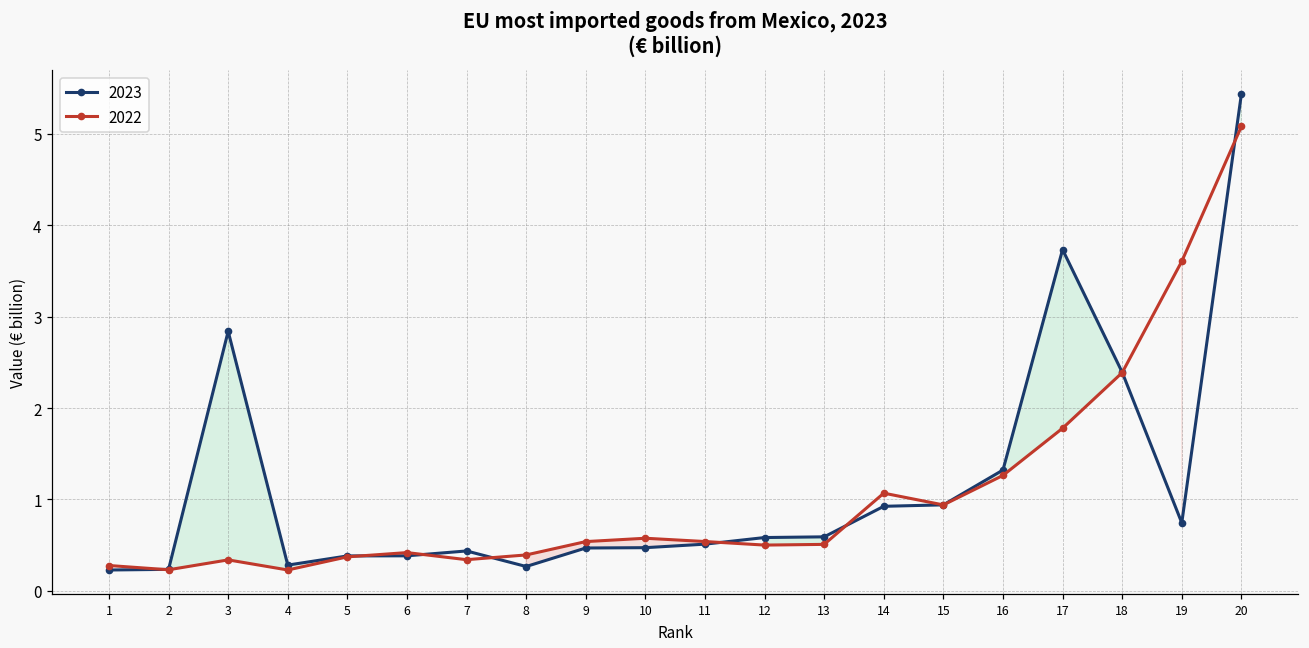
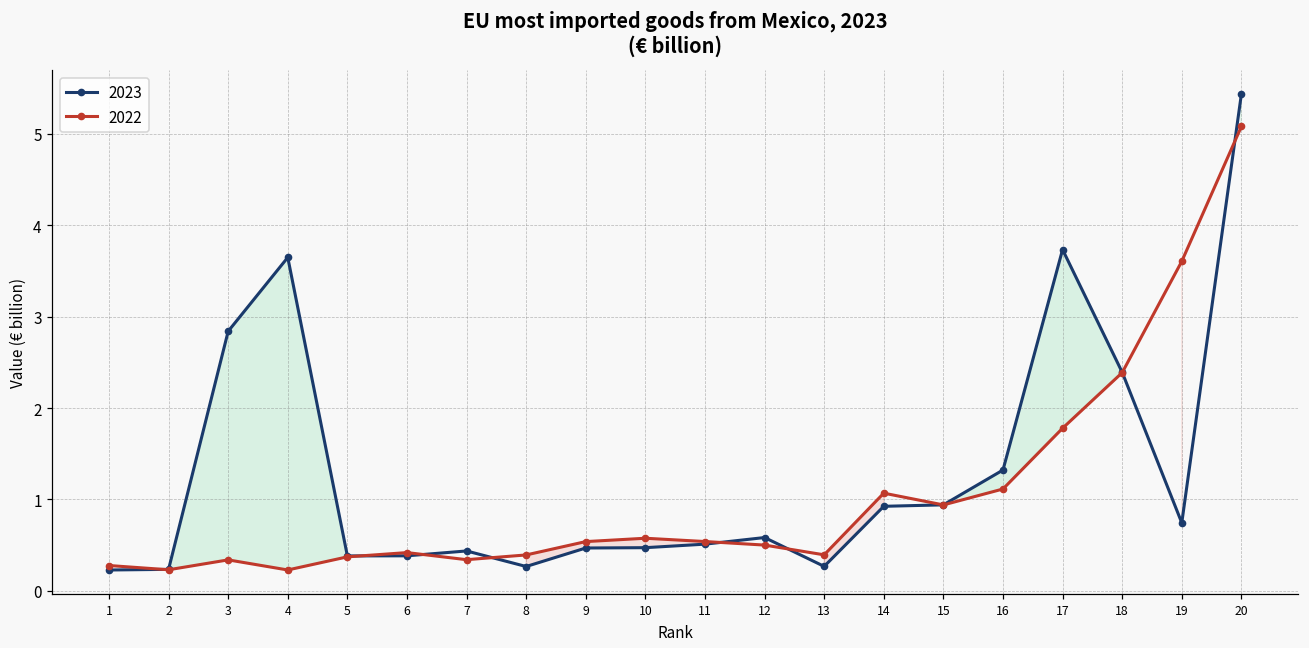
  {
    "2023": {
      "1": 0.2,
      "3": 2.8,
-     "4": 0.3,
+     "4": 3.6,
      "6": 0.4,
      "7": 0.4,
      "8": 0.3,
      "9": 0.5,
      "10": 0.5,
      "12": 0.6,
-     "13": 0.6,
+     "13": 0.3,
      "14": 0.9,
      "16": 1.3,
      "17": 3.7,
      "19": 0.7,
      "20": 5.4
    },
    "2022": {
      "1": 0.3,
      "3": 0.3,
      "4": 0.2,
      "6": 0.4,
      "7": 0.3,
      "8": 0.4,
      "9": 0.5,
      "10": 0.6,
      "12": 0.5,
-     "13": 0.5,
+     "13": 0.4,
      "14": 1.1,
-     "16": 1.3,
+     "16": 1.1,
      "17": 1.8,
      "19": 3.6,
      "20": 5.1
    }
  }
